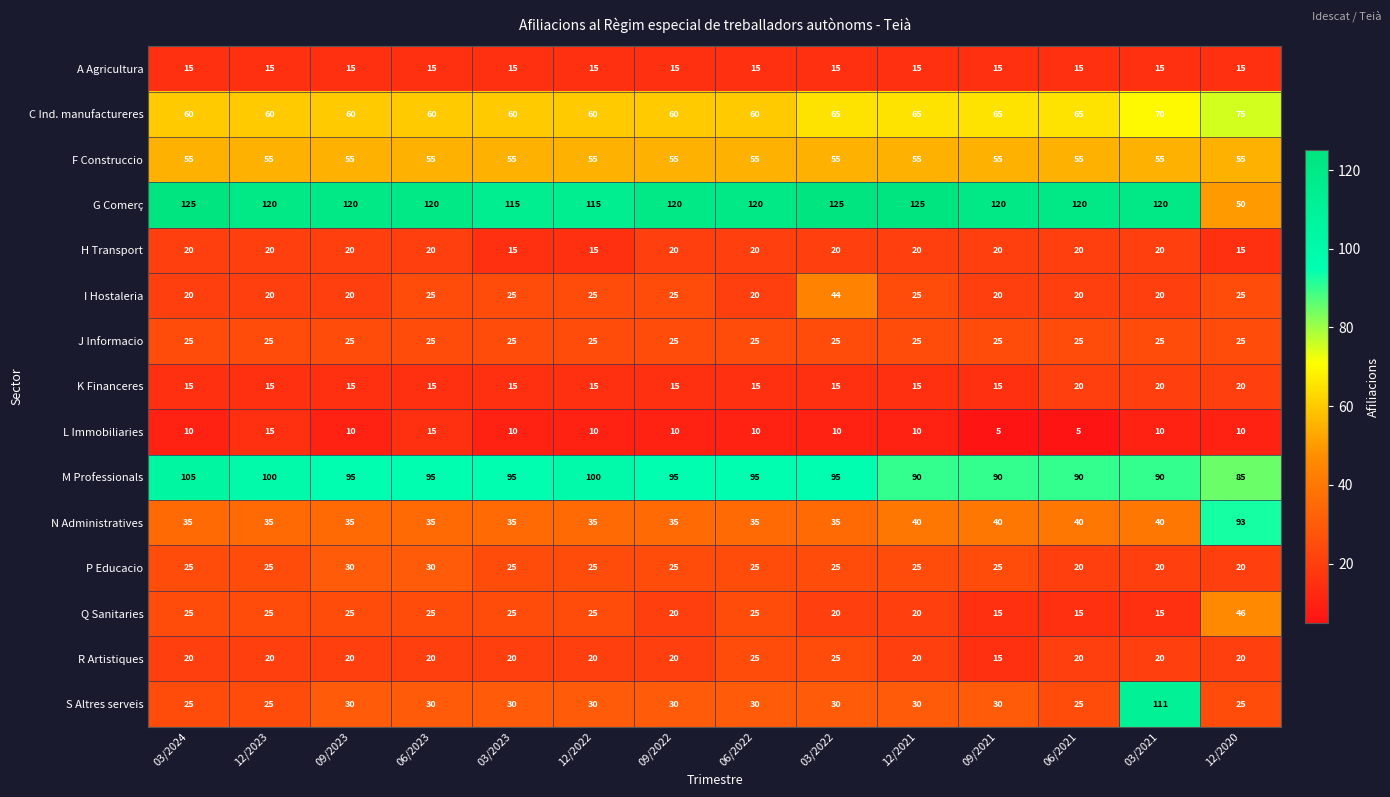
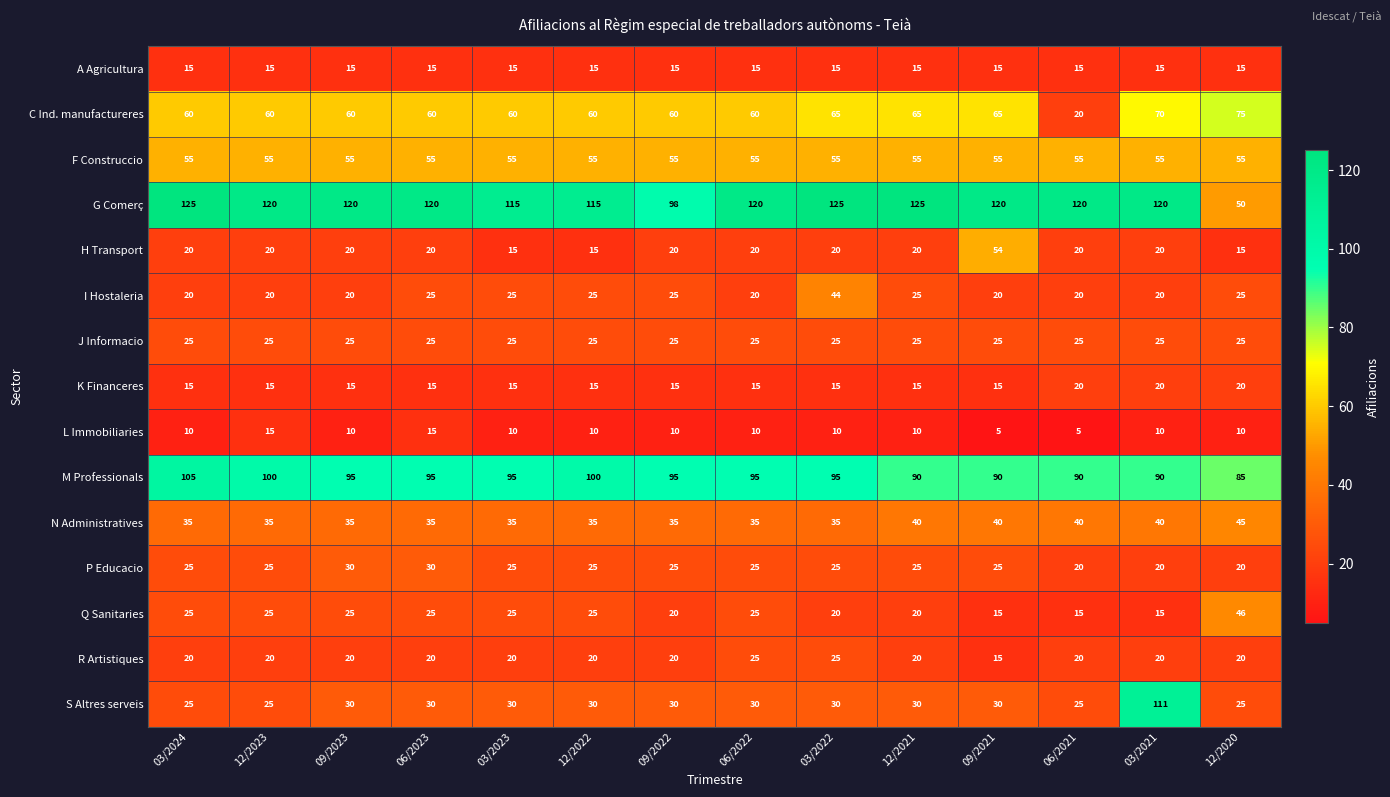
  {
    "C Ind. manufactureres": {
      "03/2024": 60,
      "12/2023": 60,
      "09/2023": 60,
      "06/2023": 60,
      "03/2023": 60,
      "12/2022": 60,
      "09/2022": 60,
      "06/2022": 60,
      "03/2022": 65,
      "12/2021": 65,
      "09/2021": 65,
-     "06/2021": 65,
+     "06/2021": 20,
      "03/2021": 70,
      "12/2020": 75
    },
    "G Comerç": {
      "03/2024": 125,
      "12/2023": 120,
      "09/2023": 120,
      "06/2023": 120,
      "03/2023": 115,
      "12/2022": 115,
-     "09/2022": 120,
+     "09/2022": 98,
      "06/2022": 120,
      "03/2022": 125,
      "12/2021": 125,
      "09/2021": 120,
      "06/2021": 120,
      "03/2021": 120,
      "12/2020": 50
    },
    "H Transport": {
      "03/2024": 20,
      "12/2023": 20,
      "09/2023": 20,
      "06/2023": 20,
      "03/2023": 15,
      "12/2022": 15,
      "09/2022": 20,
      "06/2022": 20,
      "03/2022": 20,
      "12/2021": 20,
-     "09/2021": 20,
+     "09/2021": 54,
      "06/2021": 20,
      "03/2021": 20,
      "12/2020": 15
    },
    "N Administratives": {
      "03/2024": 35,
      "12/2023": 35,
      "09/2023": 35,
      "06/2023": 35,
      "03/2023": 35,
      "12/2022": 35,
      "09/2022": 35,
      "06/2022": 35,
      "03/2022": 35,
      "12/2021": 40,
      "09/2021": 40,
      "06/2021": 40,
      "03/2021": 40,
-     "12/2020": 93
+     "12/2020": 45
    }
  }
